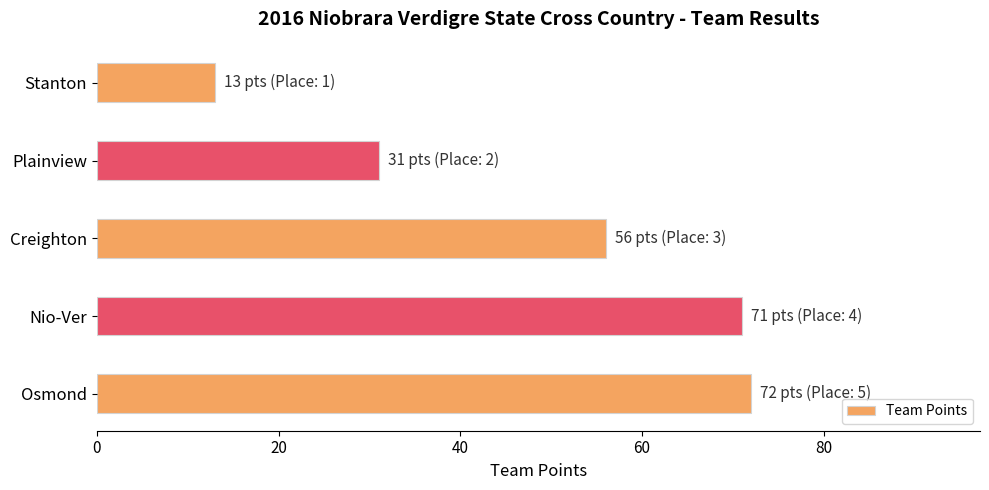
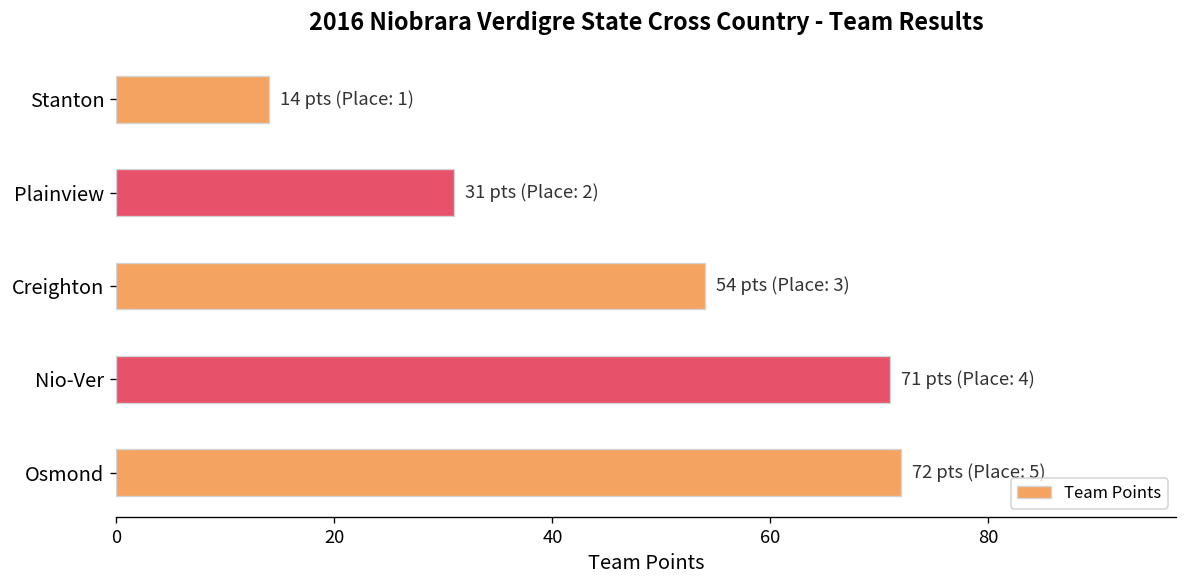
  {
-   "Stanton": 13,
+   "Stanton": 14,
    "Plainview": 31,
-   "Creighton": 56,
+   "Creighton": 54,
    "Nio-Ver": 71
  }
